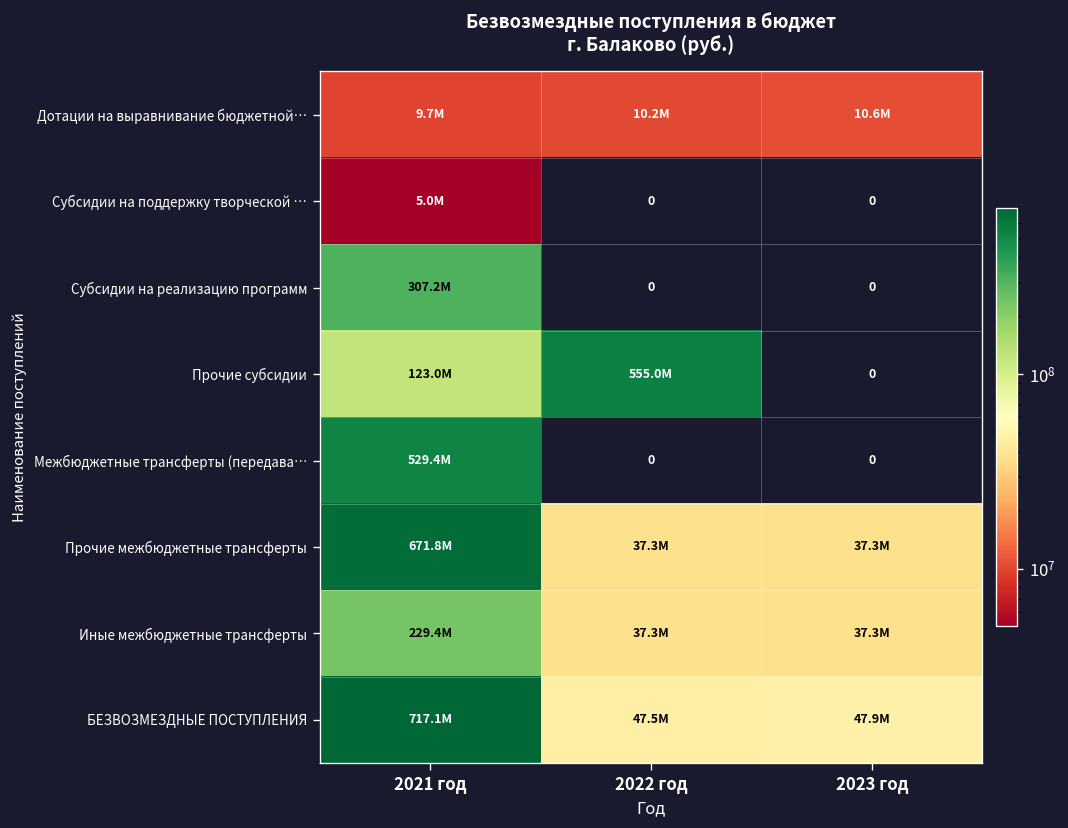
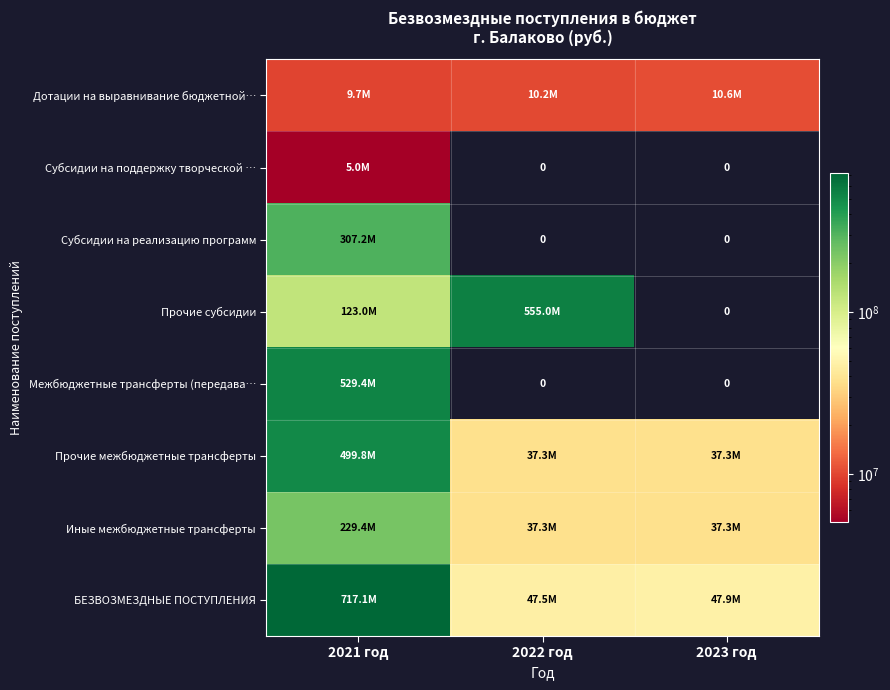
  {
    "Дотации на выравнивание бюджетной…": {
      "2021 год": "9.7M",
      "2022 год": "10.2M",
      "2023 год": "10.6M"
    },
    "Субсидии на поддержку творческой …": {
      "2021 год": "5.0M",
      "2022 год": "0",
      "2023 год": "0"
    },
    "Субсидии на реализацию программ": {
      "2021 год": "307.2M",
      "2022 год": "0",
      "2023 год": "0"
    },
    "Прочие субсидии": {
      "2021 год": "123.0M",
      "2022 год": "555.0M",
      "2023 год": "0"
    },
    "Межбюджетные трансферты (передава…": {
      "2021 год": "529.4M",
      "2022 год": "0",
      "2023 год": "0"
    },
    "Прочие межбюджетные трансферты": {
-     "2021 год": "671.8M",
+     "2021 год": "499.8M",
      "2022 год": "37.3M",
      "2023 год": "37.3M"
    },
    "Иные межбюджетные трансферты": {
      "2021 год": "229.4M",
      "2022 год": "37.3M",
      "2023 год": "37.3M"
    },
    "БЕЗВОЗМЕЗДНЫЕ ПОСТУПЛЕНИЯ": {
      "2021 год": "717.1M",
      "2022 год": "47.5M",
      "2023 год": "47.9M"
    }
  }
